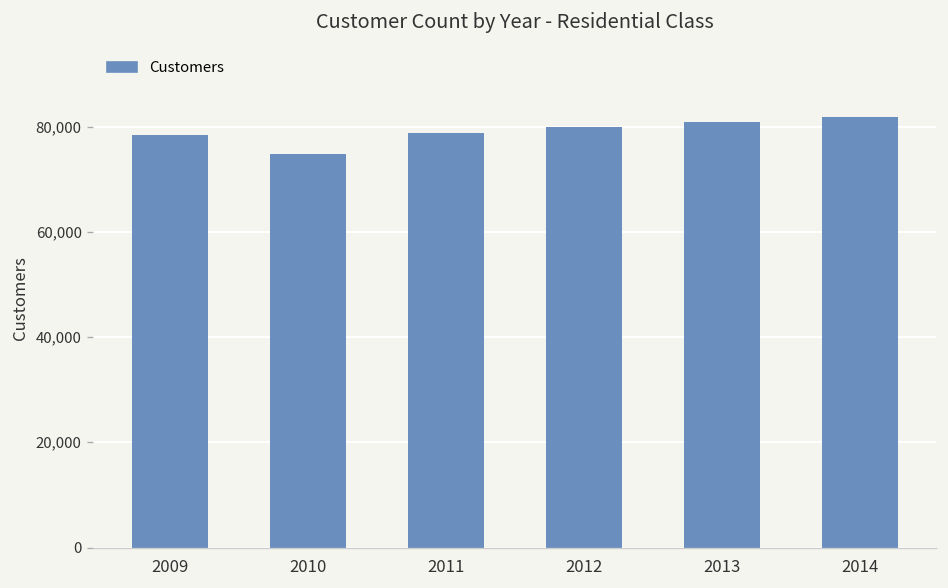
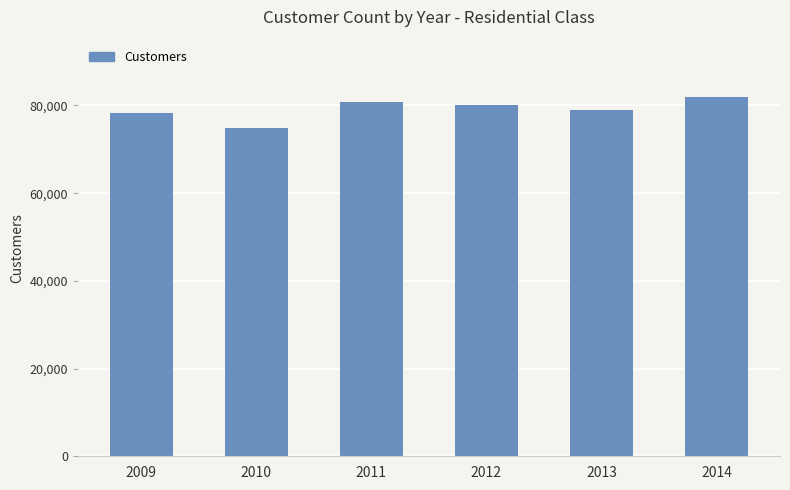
  {
    "2009": "78,000",
    "2010": "75,000",
-   "2011": "79,000",
+   "2011": "81,000",
    "2012": "80,000",
-   "2013": "81,000",
+   "2013": "79,000",
    "2014": "82,000"
  }
